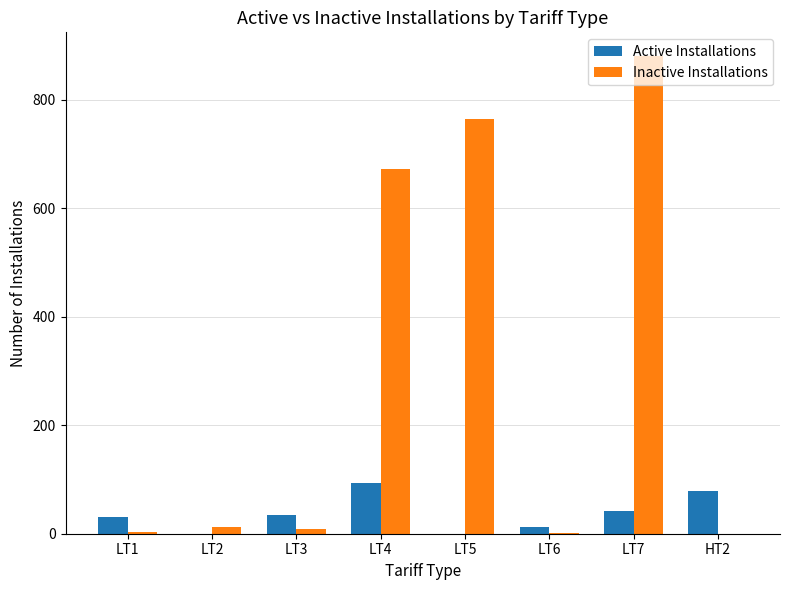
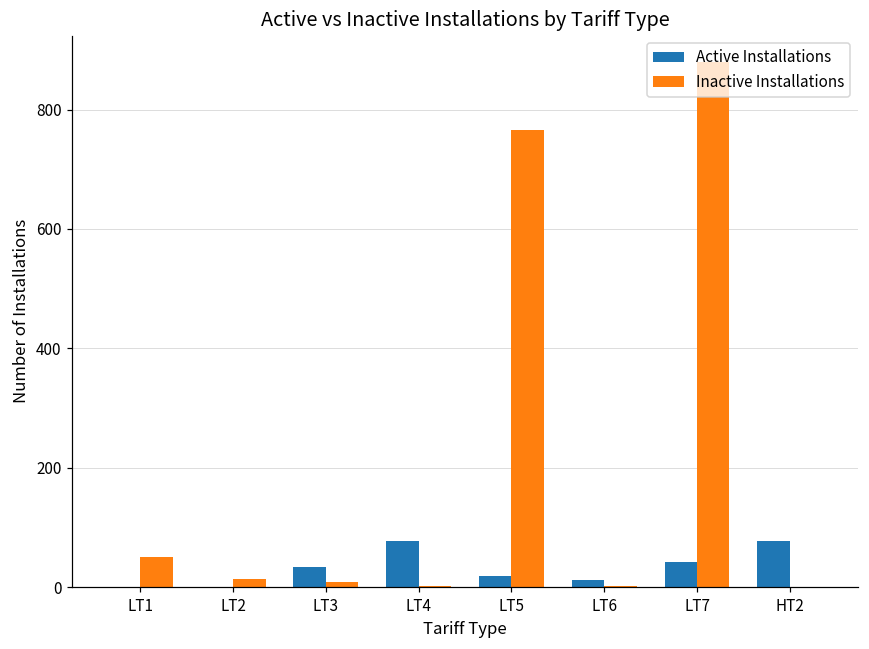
  {
    "Active Installations": {
-     "LT1": 30,
+     "LT1": 0,
      "LT2": 0,
      "LT3": 30,
-     "LT4": 90,
-     "LT5": 0,
+     "LT4": 80,
+     "LT5": 20,
      "LT6": 10,
      "LT7": 40,
      "HT2": 80
    },
    "Inactive Installations": {
-     "LT1": 0,
+     "LT1": 50,
      "LT2": 10,
      "LT3": 10,
-     "LT4": 670,
+     "LT4": 0,
      "LT5": 770,
      "HT2": 0
    }
  }
